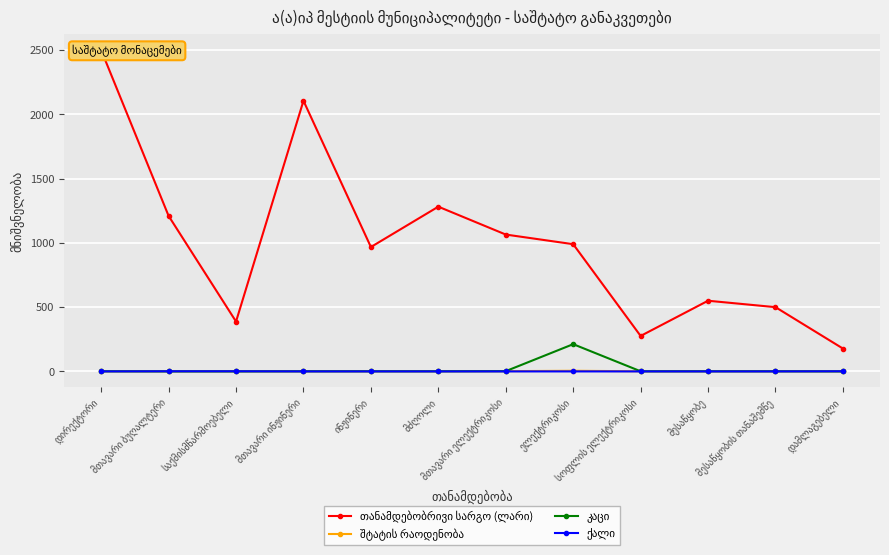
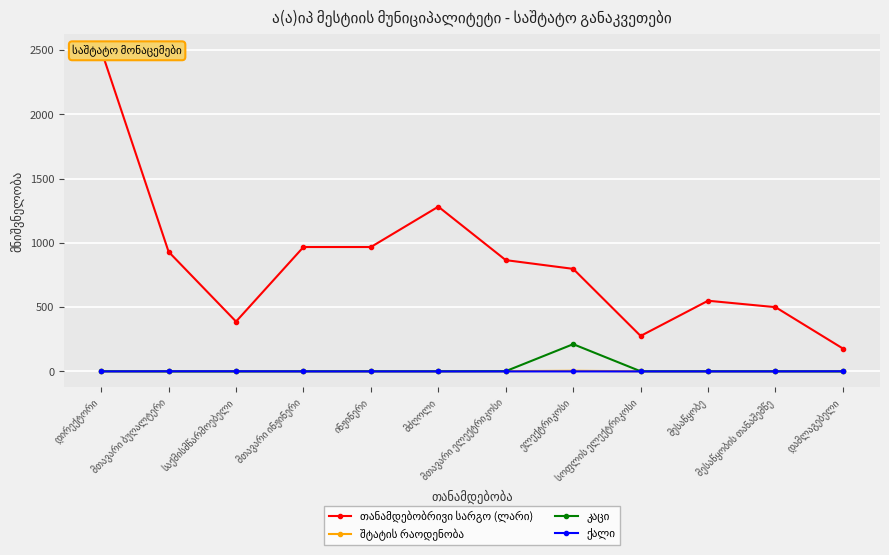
  {
    "თანამდებობრივი სარგო (ლარი)": {
-     "მთავარი ბუღალტერი": 1210,
+     "მთავარი ბუღალტერი": 930,
      "საქმისმწარმოებელი": 390,
-     "მთავარი ინჟინერი": 2110,
+     "მთავარი ინჟინერი": 970,
      "ინჟინერი": 970,
      "მძღოლი": 1280,
-     "მთავარი ელექტრიკოსი": 1070,
-     "ელექტრიკოსი": 990,
+     "მთავარი ელექტრიკოსი": 870,
+     "ელექტრიკოსი": 800,
      "სოფლის ელექტრიკოსი": 280,
      "მესაწყობე": 550,
      "მესაწყობის თანაშემწე": 500,
      "დამლაგებელი": 180
    },
    "კაცი": {
      "ელექტრიკოსი": 210
    }
  }
